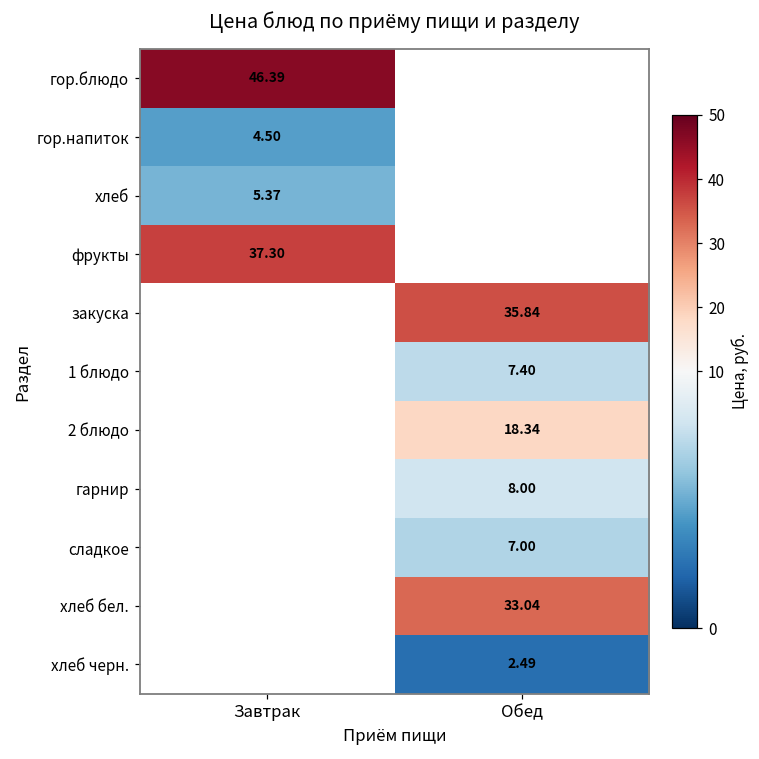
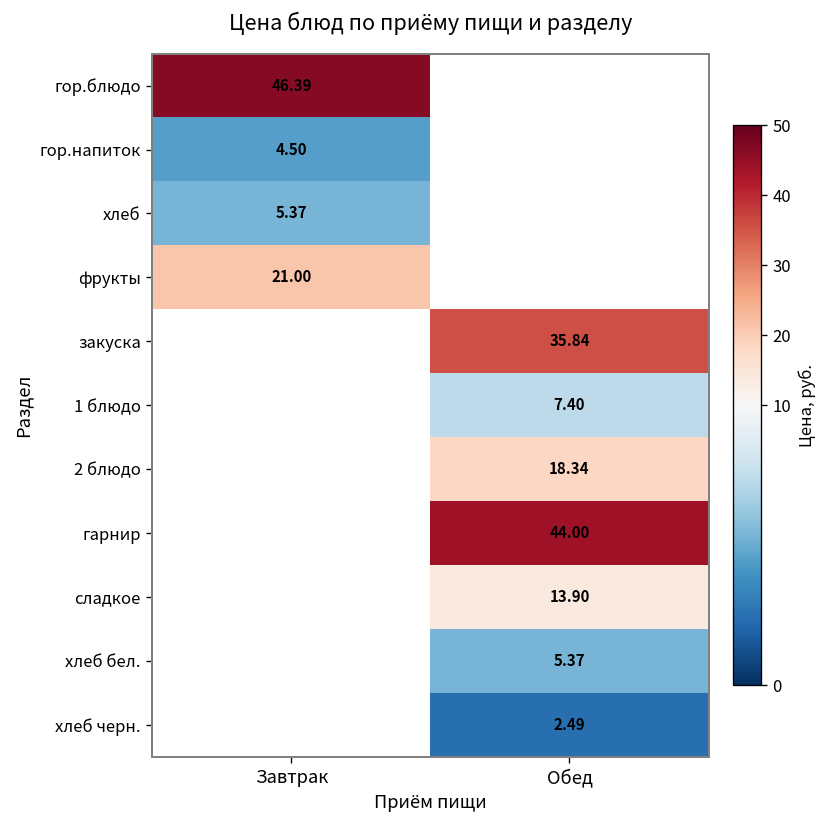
  {
    "гор.блюдо": {
      "Завтрак": 46.39
    },
    "гор.напиток": {
      "Завтрак": 4.50
    },
    "хлеб": {
      "Завтрак": 5.37
    },
    "фрукты": {
-     "Завтрак": 37.30
+     "Завтрак": 21.00
    },
    "закуска": {
      "Обед": 35.84
    },
    "1 блюдо": {
      "Обед": 7.40
    },
    "2 блюдо": {
      "Обед": 18.34
    },
    "гарнир": {
-     "Обед": 8.00
+     "Обед": 44.00
    },
    "сладкое": {
-     "Обед": 7.00
+     "Обед": 13.90
    },
    "хлеб бел.": {
-     "Обед": 33.04
+     "Обед": 5.37
    },
    "хлеб черн.": {
      "Обед": 2.49
    }
  }
